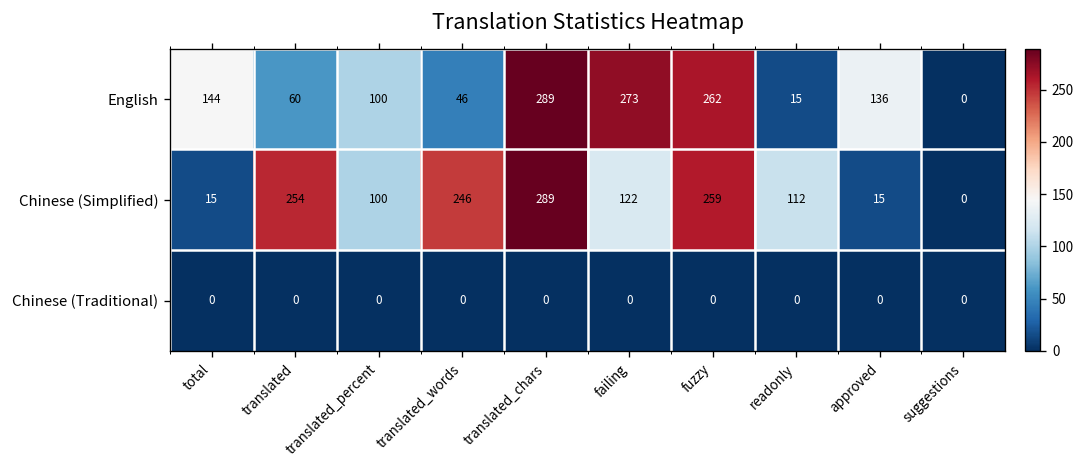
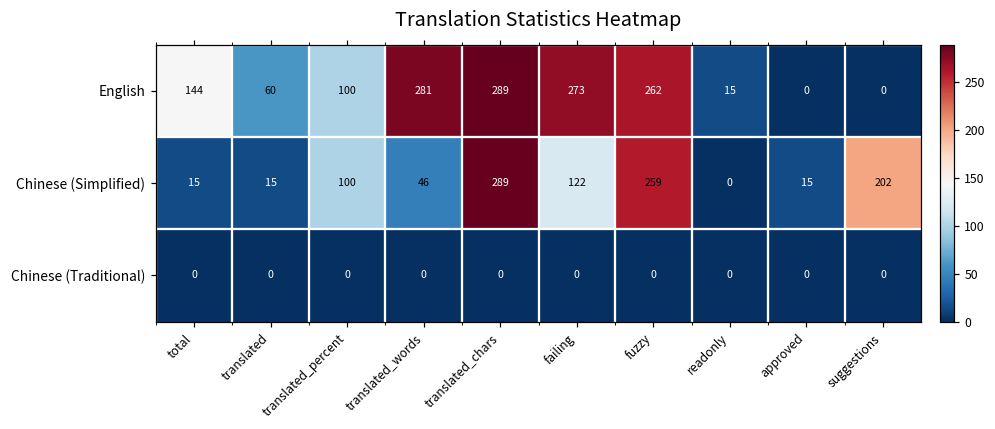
  {
    "English": {
      "total": 144,
      "translated": 60,
      "translated_percent": 100,
-     "translated_words": 46,
+     "translated_words": 281,
      "translated_chars": 289,
      "failing": 273,
      "fuzzy": 262,
      "readonly": 15,
-     "approved": 136,
+     "approved": 0,
      "suggestions": 0
    },
    "Chinese (Simplified)": {
      "total": 15,
-     "translated": 254,
+     "translated": 15,
      "translated_percent": 100,
-     "translated_words": 246,
+     "translated_words": 46,
      "translated_chars": 289,
      "failing": 122,
      "fuzzy": 259,
-     "readonly": 112,
+     "readonly": 0,
      "approved": 15,
-     "suggestions": 0
+     "suggestions": 202
    },
    "Chinese (Traditional)": {
      "total": 0,
      "translated": 0,
      "translated_percent": 0,
      "translated_words": 0,
      "translated_chars": 0,
      "failing": 0,
      "fuzzy": 0,
      "readonly": 0,
      "approved": 0,
      "suggestions": 0
    }
  }
